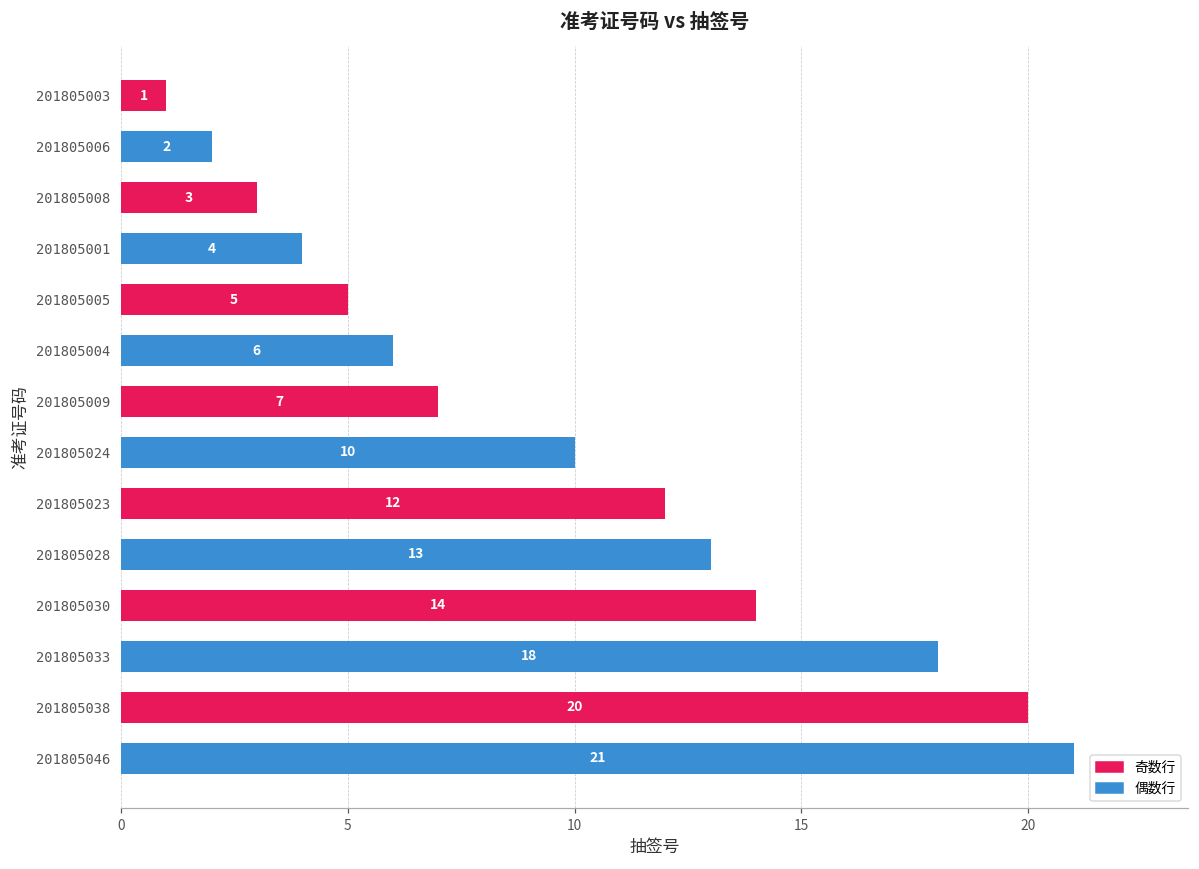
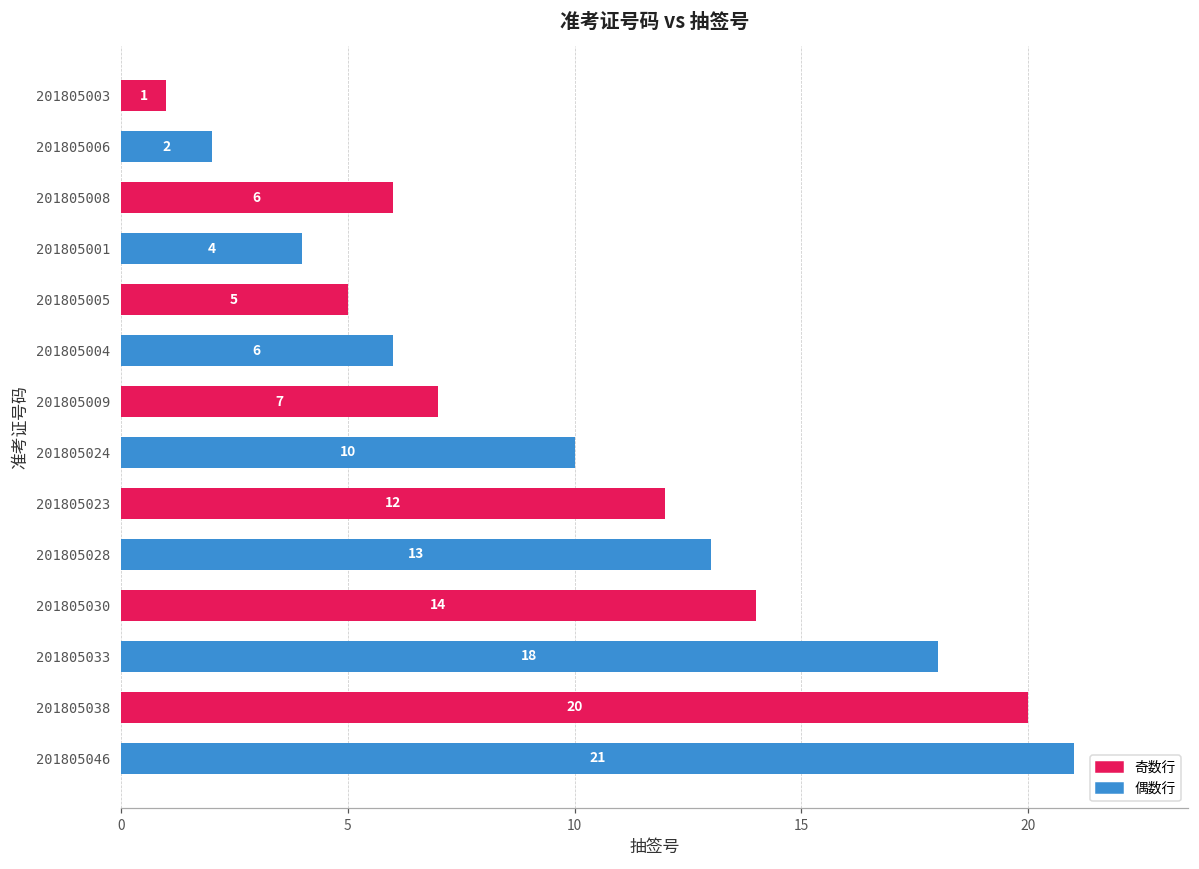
  {
    "201805003": 1,
    "201805006": 2,
-   "201805008": 3,
+   "201805008": 6,
    "201805001": 4,
    "201805005": 5,
    "201805004": 6,
    "201805009": 7,
    "201805024": 10,
    "201805023": 12,
    "201805028": 13,
    "201805030": 14,
    "201805033": 18,
    "201805038": 20,
    "201805046": 21
  }
